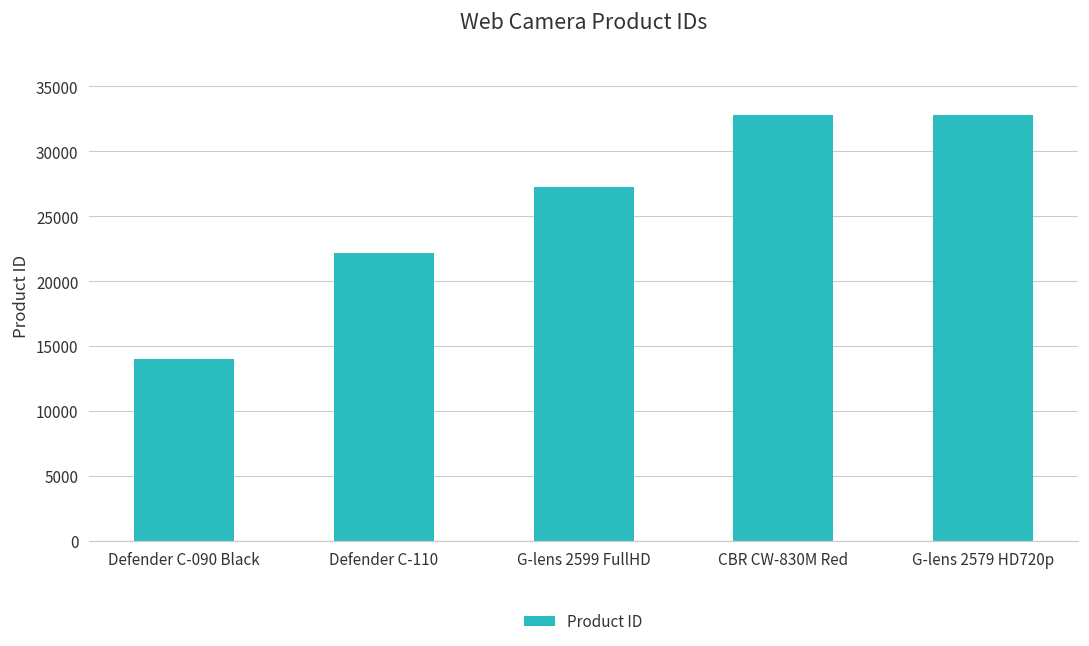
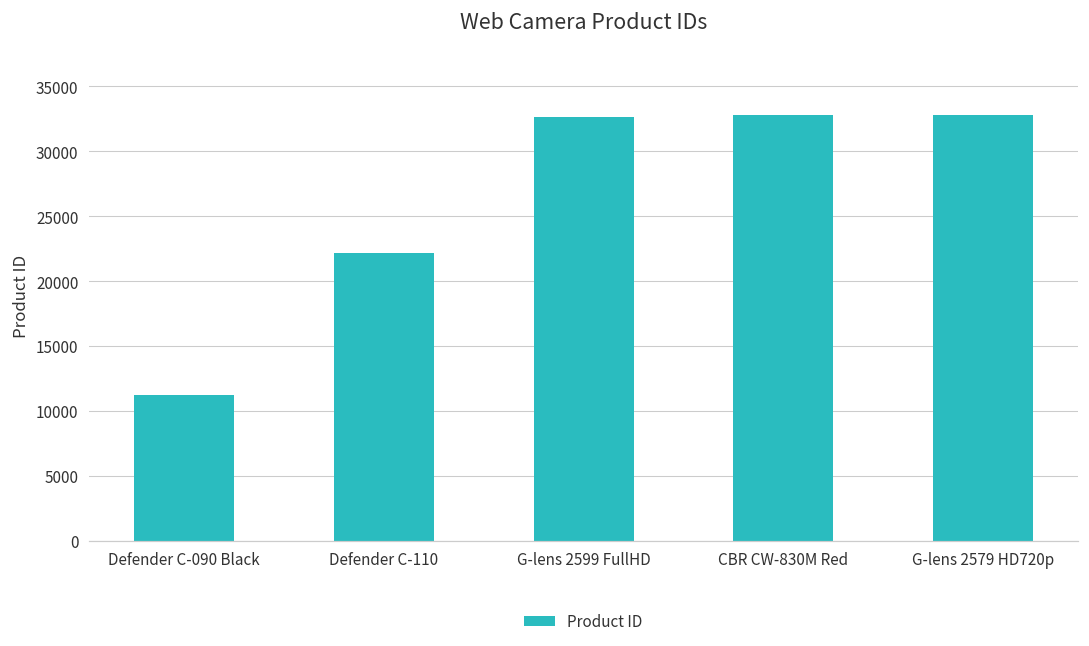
  {
-   "Defender C-090 Black": 14000,
+   "Defender C-090 Black": 11200,
    "Defender C-110": 22200,
-   "G-lens 2599 FullHD": 27300,
+   "G-lens 2599 FullHD": 32700,
    "CBR CW-830M Red": 32800,
    "G-lens 2579 HD720p": 32800
  }
